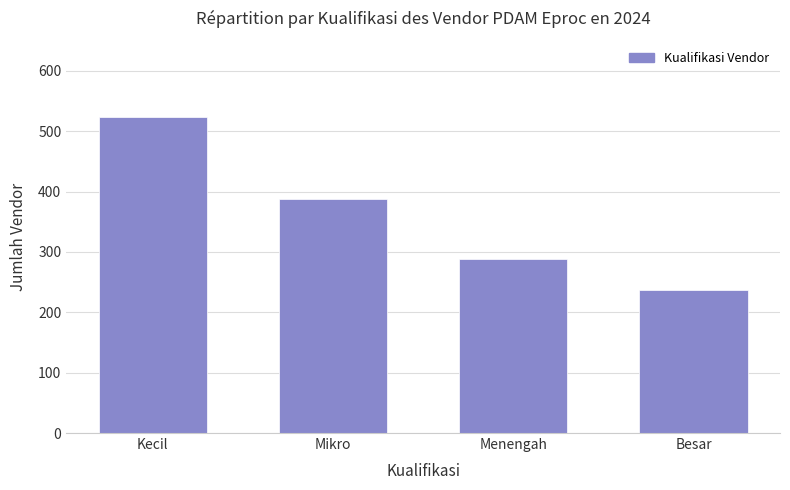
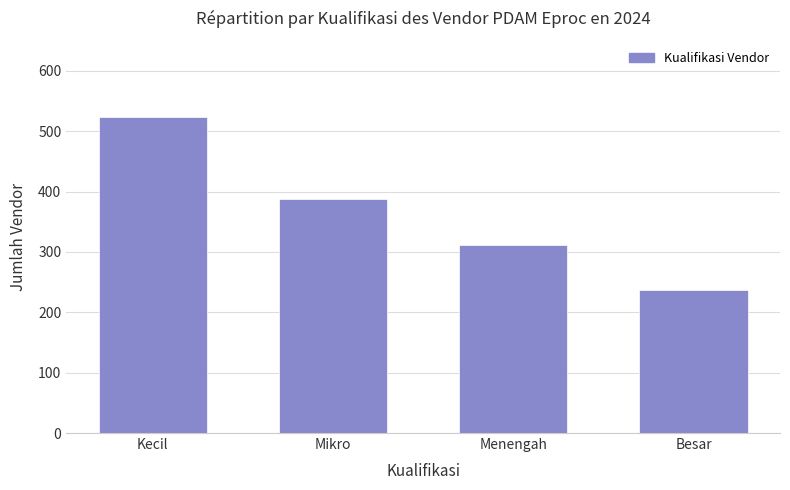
  {
    "Kecil": 520,
    "Mikro": 390,
-   "Menengah": 290,
+   "Menengah": 310,
    "Besar": 240
  }
